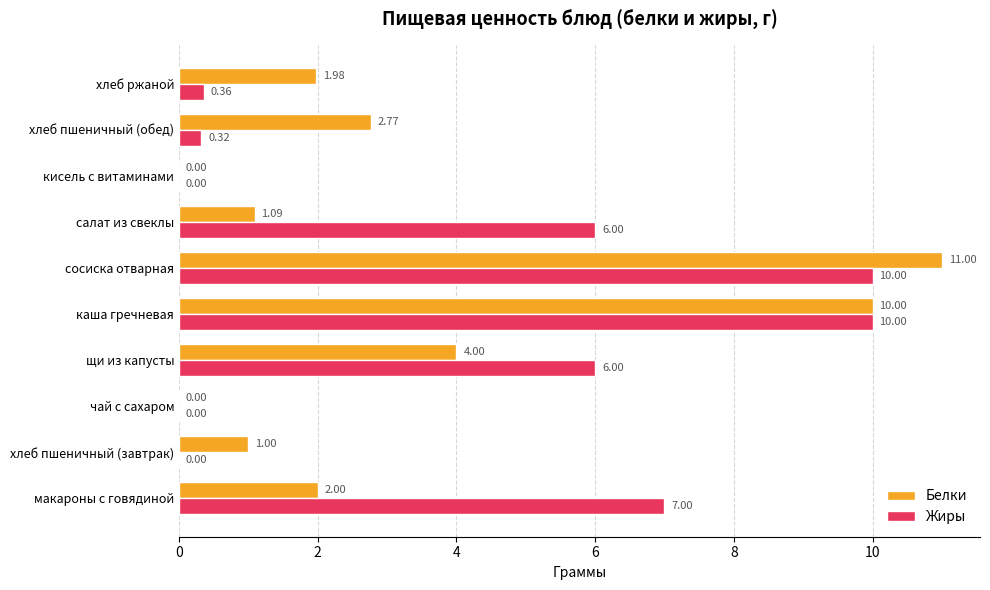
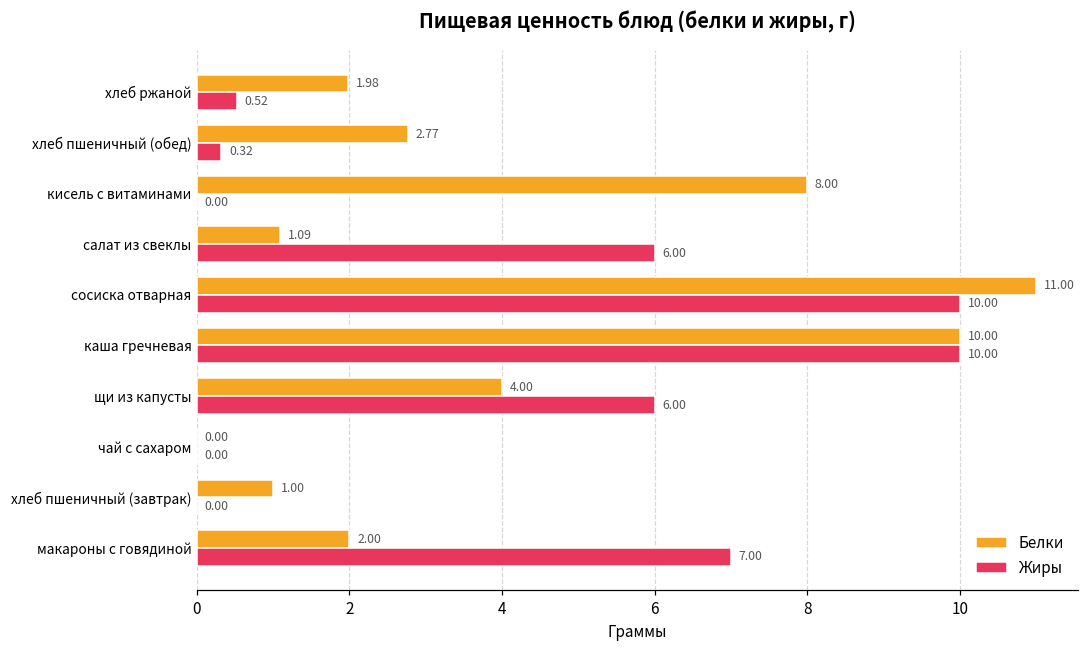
  {
    "Белки": {
      "хлеб ржаной": 1.98,
      "хлеб пшеничный (обед)": 2.77,
-     "кисель с витаминами": 0.00,
+     "кисель с витаминами": 8.00,
      "салат из свеклы": 1.09,
      "сосиска отварная": 11.00,
      "каша гречневая": 10.00,
      "щи из капусты": 4.00,
      "чай с сахаром": 0.00,
      "хлеб пшеничный (завтрак)": 1.00,
      "макароны с говядиной": 2.00
    },
    "Жиры": {
-     "хлеб ржаной": 0.36,
+     "хлеб ржаной": 0.52,
      "хлеб пшеничный (обед)": 0.32,
      "кисель с витаминами": 0.00,
      "салат из свеклы": 6.00,
      "сосиска отварная": 10.00,
      "каша гречневая": 10.00,
      "щи из капусты": 6.00,
      "чай с сахаром": 0.00,
      "хлеб пшеничный (завтрак)": 0.00,
      "макароны с говядиной": 7.00
    }
  }
